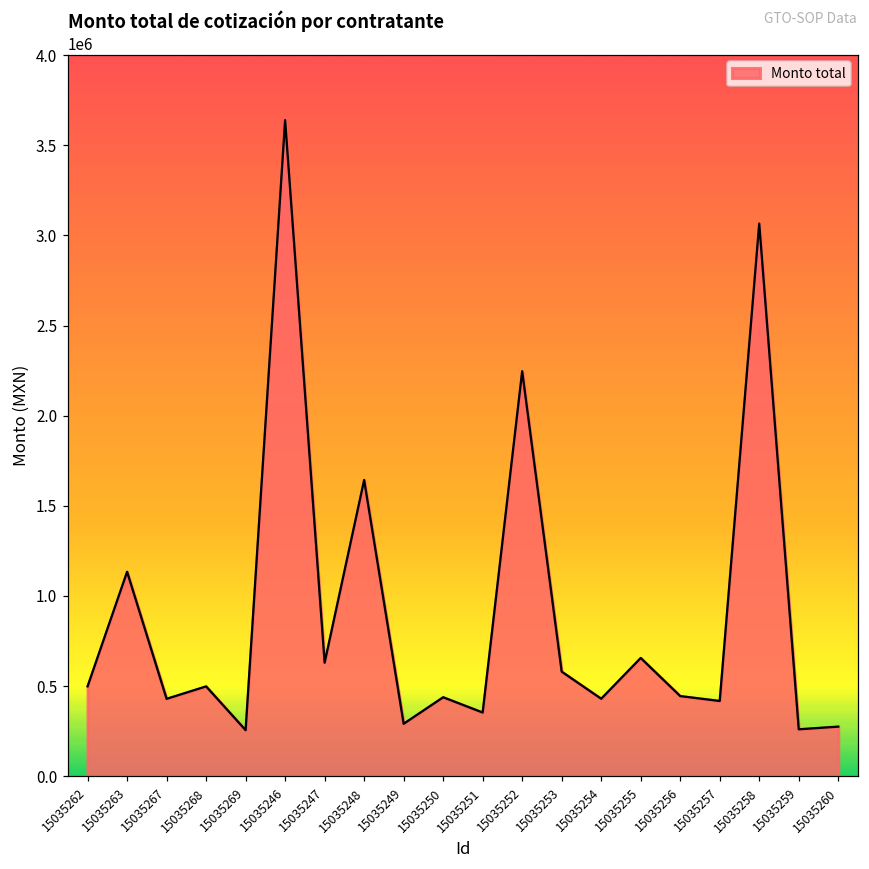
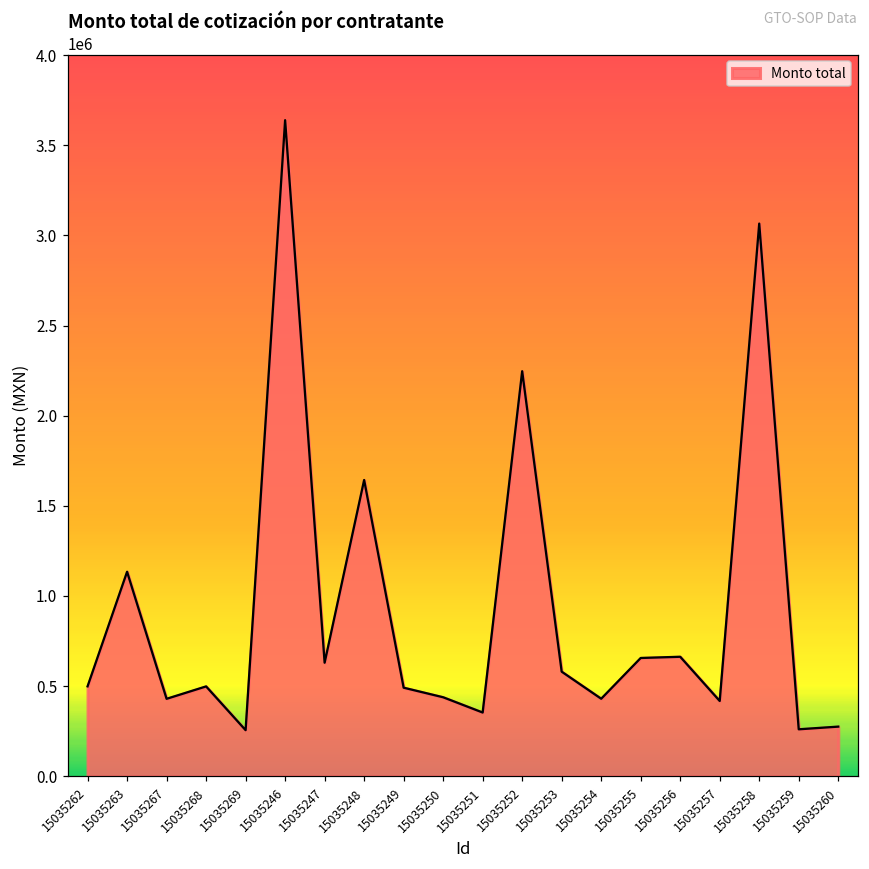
  {
    "15035262": 500000,
    "15035263": 1130000,
    "15035267": 430000,
    "15035268": 500000,
    "15035269": 260000,
    "15035246": 3640000,
    "15035247": 630000,
    "15035248": 1640000,
-   "15035249": 290000,
+   "15035249": 490000,
    "15035250": 440000,
    "15035251": 350000,
    "15035252": 2250000,
    "15035253": 580000,
    "15035254": 430000,
    "15035255": 660000,
-   "15035256": 440000,
+   "15035256": 660000,
    "15035257": 420000,
    "15035258": 3070000,
    "15035259": 260000,
    "15035260": 280000
  }
